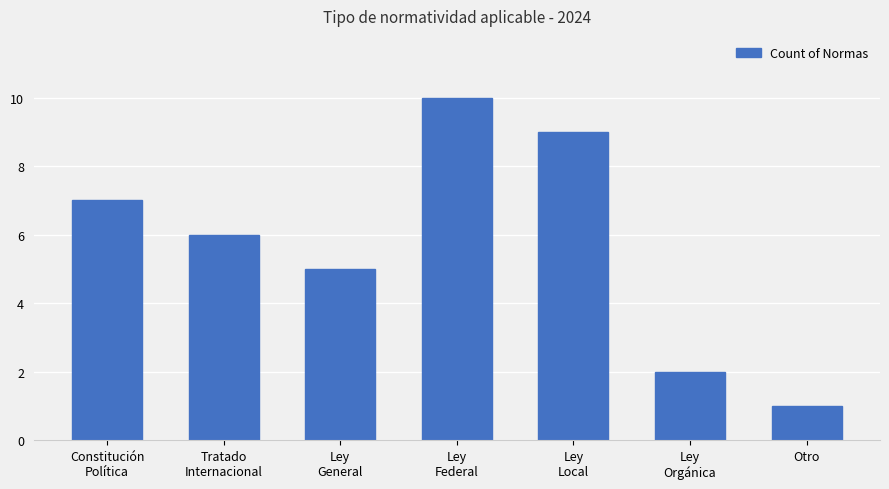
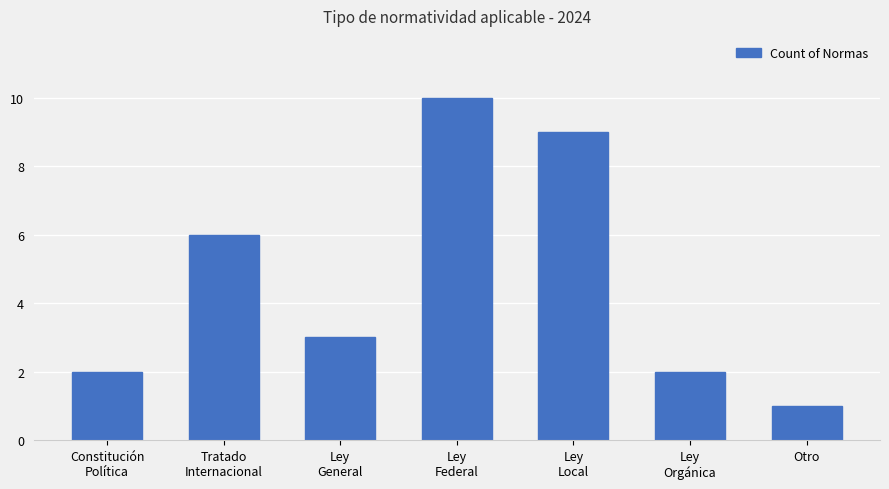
  {
-   "Constitución Política": 7,
+   "Constitución Política": 2,
    "Tratado Internacional": 6,
-   "Ley General": 5,
+   "Ley General": 3,
    "Ley Federal": 10,
    "Ley Local": 9,
    "Ley Orgánica": 2,
    "Otro": 1
  }
